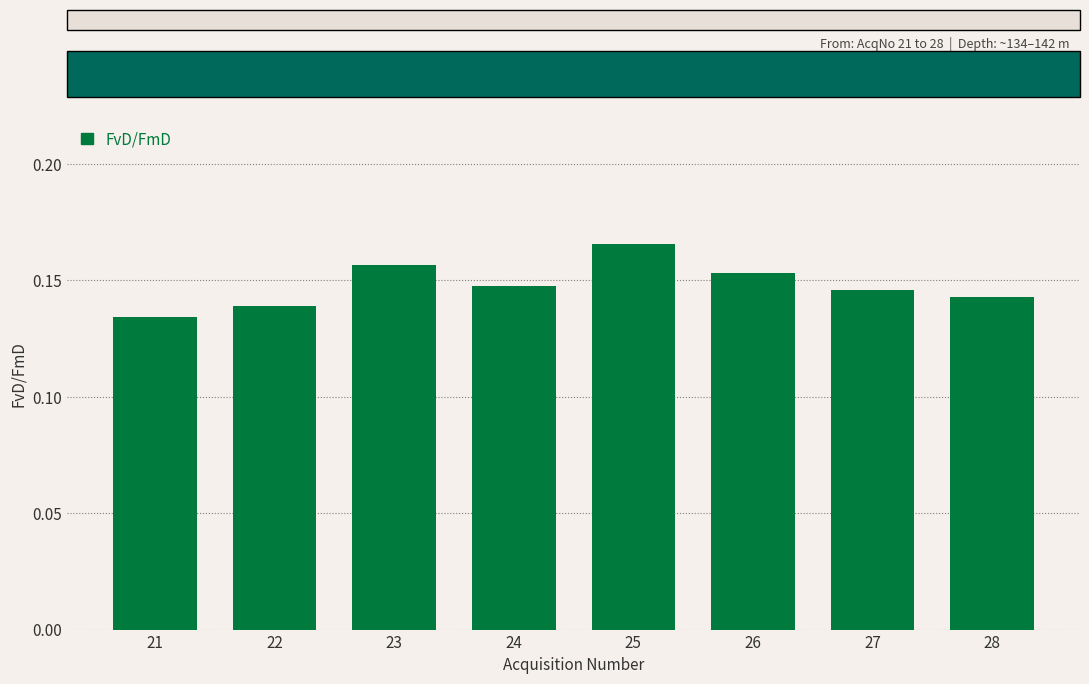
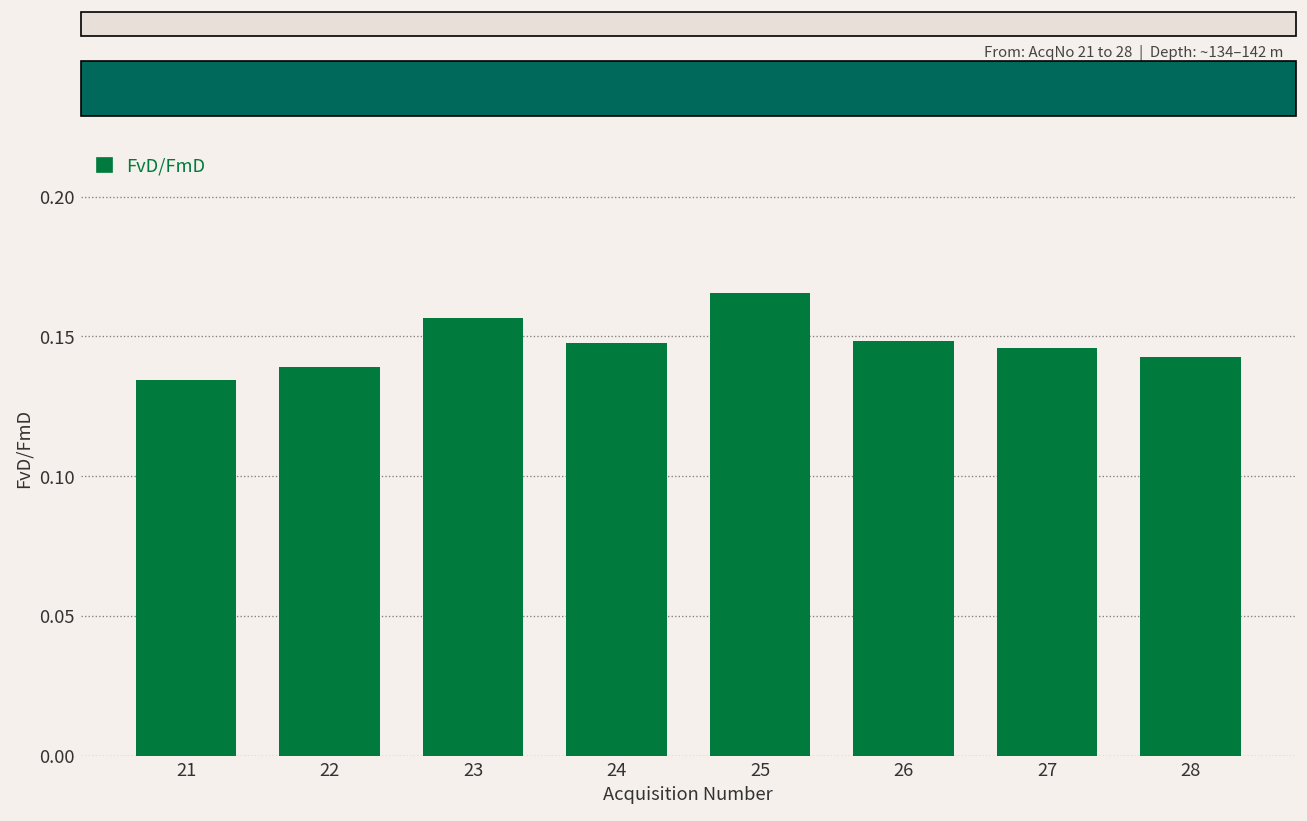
  {
    "21": 0.134,
    "22": 0.139,
    "23": 0.157,
    "24": 0.148,
    "25": 0.166,
-   "26": 0.153,
+   "26": 0.148,
    "27": 0.146,
    "28": 0.143
  }
